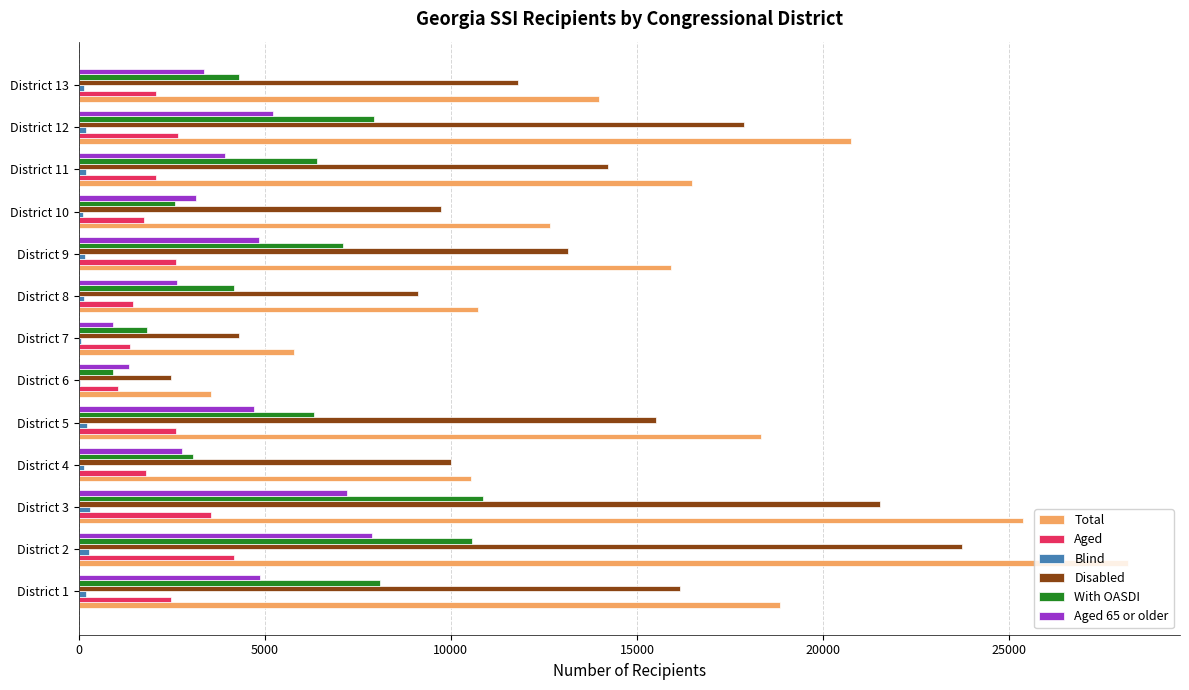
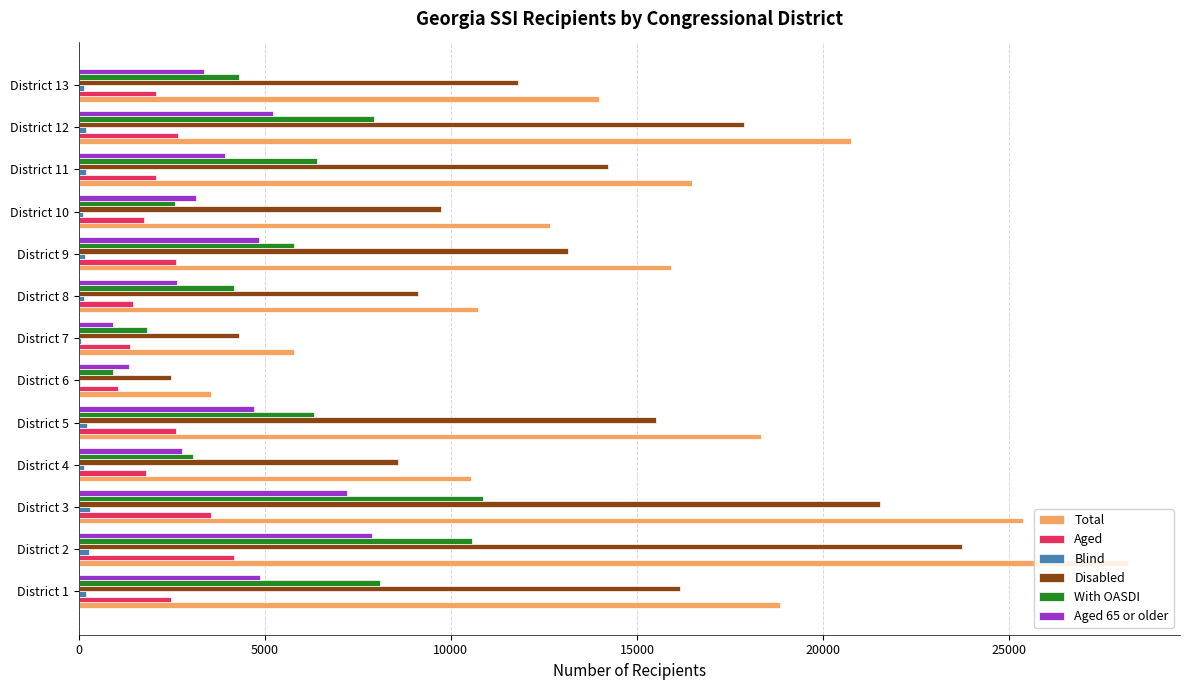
  {
    "Total": {
      "District 13": 14000,
      "District 12": 20700,
      "District 11": 16500,
      "District 10": 12700,
      "District 9": 15900,
      "District 8": 10700,
      "District 7": 5800,
      "District 6": 3600,
      "District 5": 18300,
      "District 4": 10500,
      "District 3": 25400,
      "District 1": 18800
    },
    "Aged": {
      "District 13": 2100,
      "District 12": 2700,
      "District 11": 2100,
      "District 10": 1700,
      "District 9": 2600,
      "District 8": 1500,
      "District 7": 1400,
      "District 6": 1100,
      "District 5": 2600,
      "District 4": 1800,
      "District 3": 3600,
      "District 2": 4200,
      "District 1": 2500
    },
    "Blind": {
      "District 13": 100,
      "District 12": 200,
      "District 11": 200,
      "District 10": 100,
      "District 9": 200,
      "District 8": 100,
      "District 7": 100,
      "District 5": 200,
      "District 4": 100,
      "District 3": 300,
      "District 2": 300,
      "District 1": 200
    },
    "Disabled": {
      "District 13": 11800,
      "District 12": 17900,
      "District 11": 14200,
      "District 10": 9700,
      "District 9": 13100,
      "District 8": 9100,
      "District 7": 4300,
      "District 6": 2500,
      "District 5": 15500,
-     "District 4": 10000,
+     "District 4": 8600,
      "District 3": 21500,
      "District 2": 23700,
      "District 1": 16200
    },
    "With OASDI": {
      "District 13": 4300,
      "District 12": 7900,
      "District 11": 6400,
      "District 10": 2600,
-     "District 9": 7100,
+     "District 9": 5800,
      "District 8": 4200,
      "District 7": 1800,
      "District 6": 900,
      "District 5": 6300,
      "District 4": 3100,
      "District 3": 10900,
      "District 2": 10600,
      "District 1": 8100
    },
    "Aged 65 or older": {
      "District 13": 3400,
      "District 12": 5200,
      "District 11": 3900,
      "District 10": 3200,
      "District 9": 4800,
      "District 8": 2600,
      "District 7": 900,
      "District 6": 1400,
      "District 5": 4700,
      "District 4": 2800,
      "District 3": 7200,
      "District 2": 7900,
      "District 1": 4900
    }
  }
